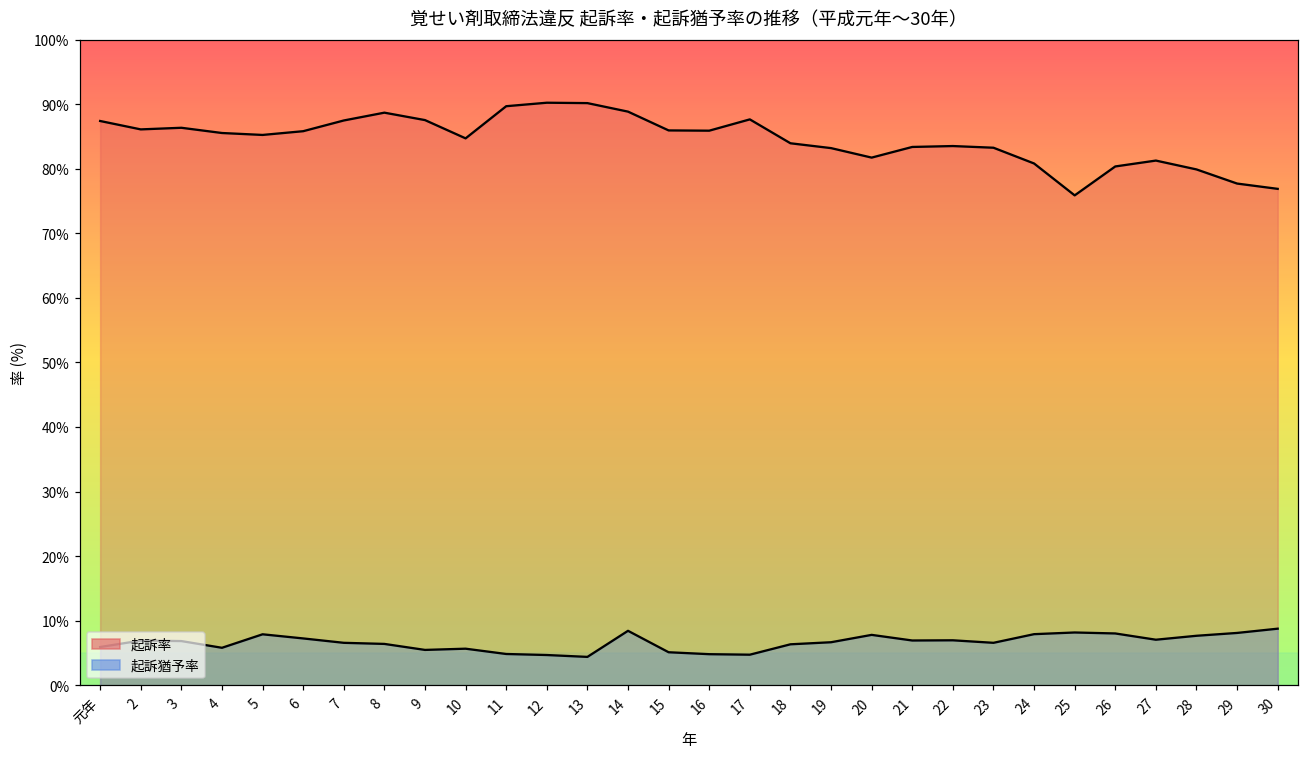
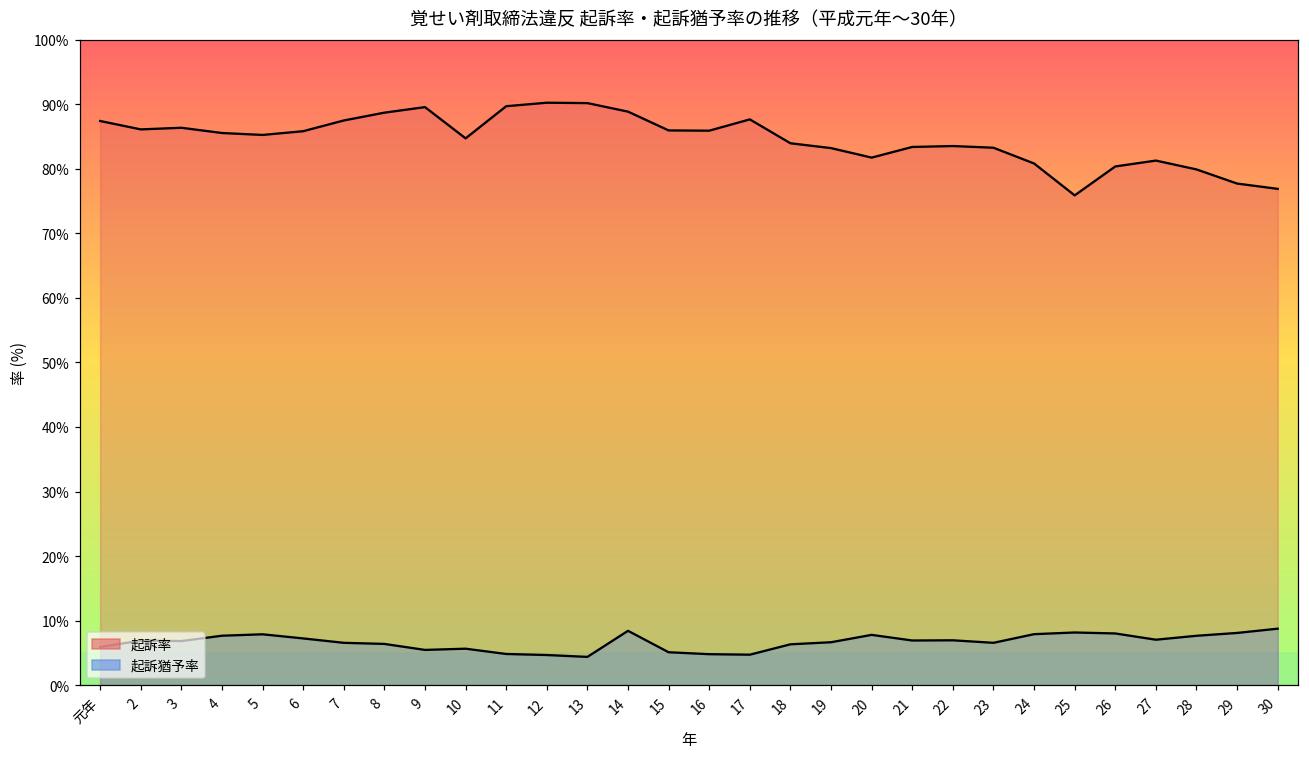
  {
    "起訴率": {
      "元年": "87%",
      "2": "86%",
      "3": "86%",
      "4": "86%",
      "5": "85%",
      "6": "86%",
      "7": "87%",
      "8": "89%",
-     "9": "88%",
+     "9": "90%",
      "10": "85%",
      "11": "90%",
      "12": "90%",
      "13": "90%",
      "14": "89%",
      "15": "86%",
      "16": "86%",
      "17": "88%",
      "18": "84%",
      "19": "83%",
      "20": "82%",
      "21": "83%",
      "22": "84%",
      "23": "83%",
      "24": "81%",
      "25": "76%",
      "26": "80%",
      "27": "81%",
      "28": "80%",
      "29": "78%",
      "30": "77%"
    },
    "起訴猶予率": {
-     "4": "6%",
+     "4": "8%",
      "5": "8%",
      "6": "7%",
      "7": "7%",
      "8": "6%",
      "9": "5%",
      "10": "6%",
      "14": "8%",
      "15": "5%",
      "18": "6%",
      "19": "7%",
      "20": "8%",
      "21": "7%",
      "22": "7%",
      "23": "7%",
      "24": "8%",
      "25": "8%",
      "26": "8%",
      "27": "7%",
      "28": "8%",
      "29": "8%",
      "30": "9%"
    }
  }
